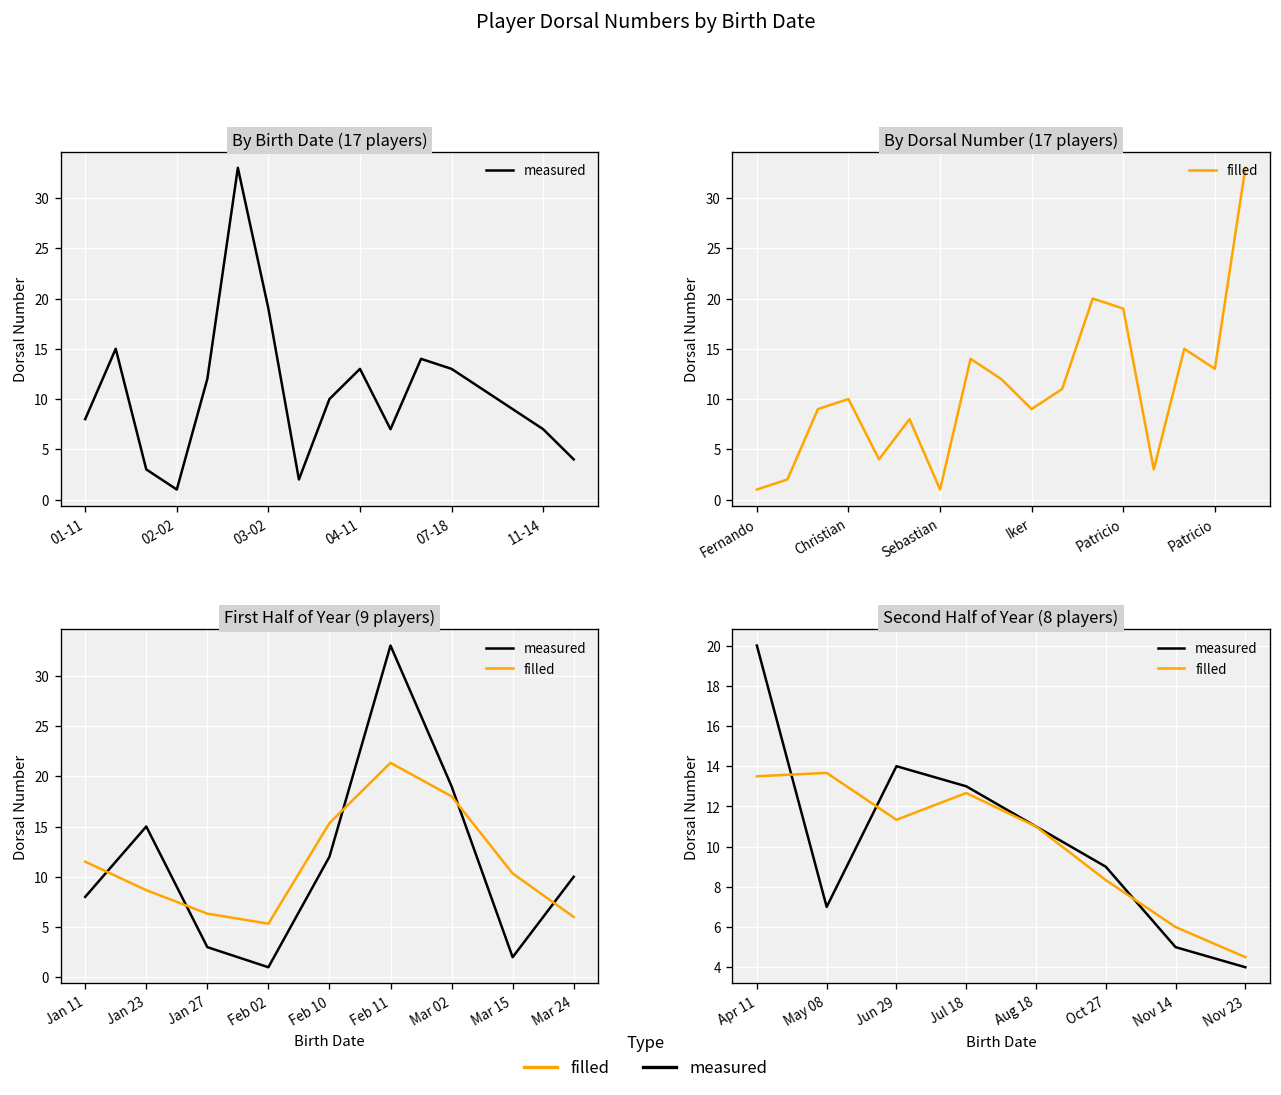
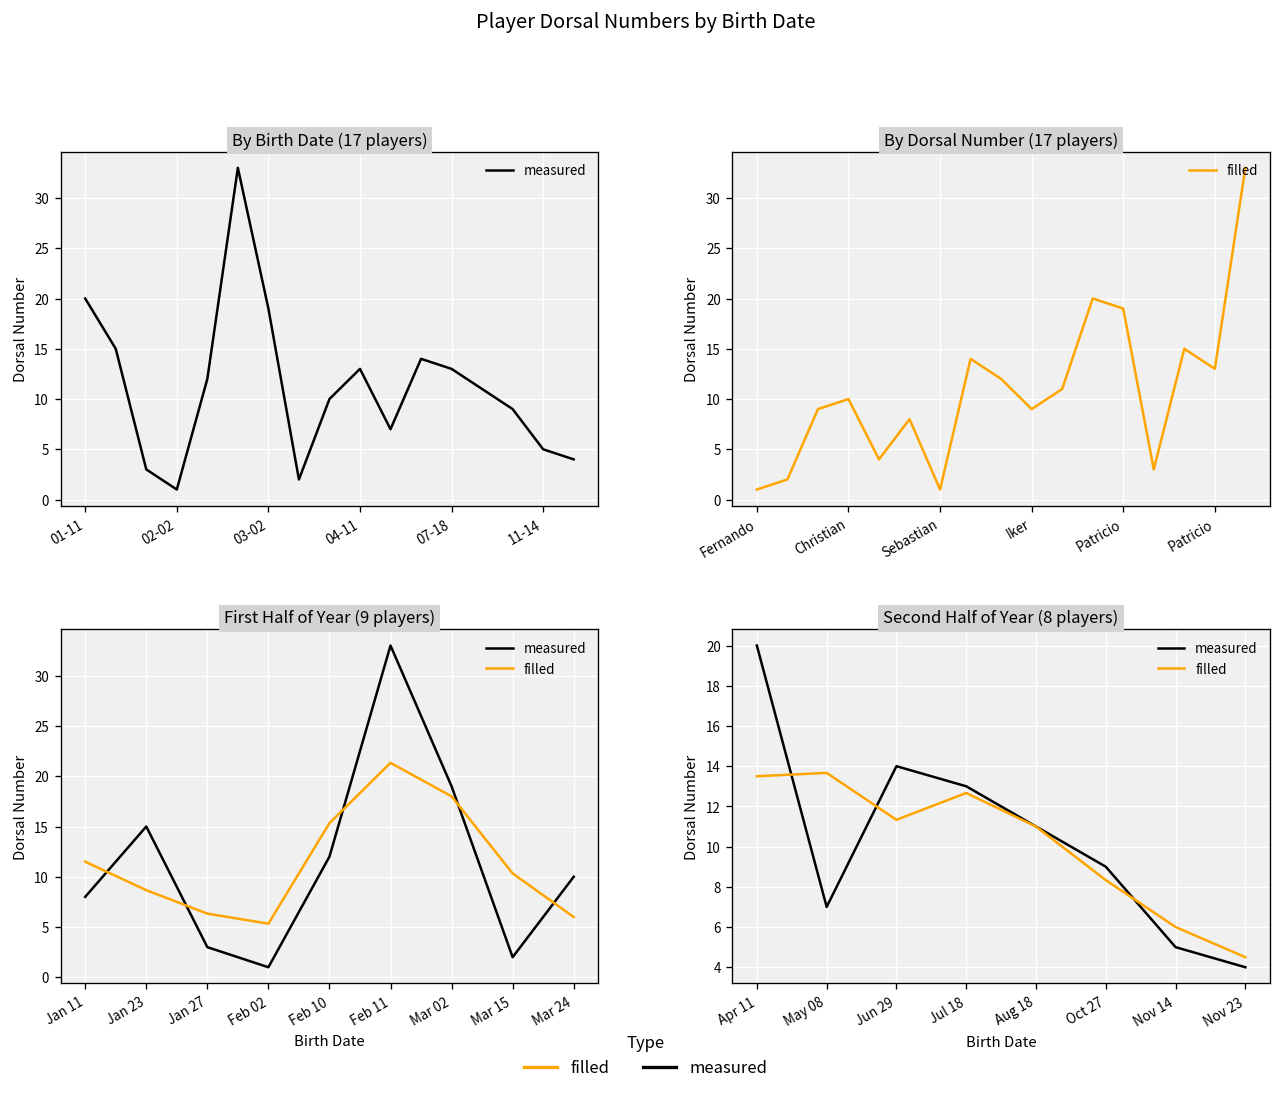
  {
    "By Birth Date (17 players)": {
-     "01-11": 8,
+     "01-11": 20,
      "02-02": 1,
      "03-02": 19,
      "04-11": 13,
      "07-18": 13,
-     "11-14": 7
+     "11-14": 5
    },
    "By Dorsal Number (17 players)": {
      "Fernando": 1,
      "Christian": 10,
      "Sebastian": 1,
      "Iker": 9
    },
    "First Half of Year (9 players)": {
      "measured": {
        "Jan 11": 8,
        "Jan 23": 15,
        "Jan 27": 3,
        "Feb 02": 1,
        "Feb 10": 12,
        "Feb 11": 33,
        "Mar 02": 19,
        "Mar 15": 2,
        "Mar 24": 10
      },
      "filled": {
        "Jan 11": 12,
        "Jan 23": 9,
        "Jan 27": 6,
        "Feb 02": 5,
        "Feb 10": 15,
        "Feb 11": 21,
        "Mar 02": 18,
        "Mar 15": 10,
        "Mar 24": 6
      }
    },
    "Second Half of Year (8 players)": {
      "measured": {
        "Apr 11": 20.0,
        "May 08": 7.0,
        "Jun 29": 14.0,
        "Jul 18": 13.0,
        "Oct 27": 9.0,
        "Nov 14": 5.0,
        "Nov 23": 4.0
      },
      "filled": {
        "Apr 11": 13.5,
        "May 08": 13.7,
        "Jun 29": 11.3,
        "Jul 18": 12.7,
        "Oct 27": 8.3,
        "Nov 14": 6.0,
        "Nov 23": 4.5
      }
    }
  }
